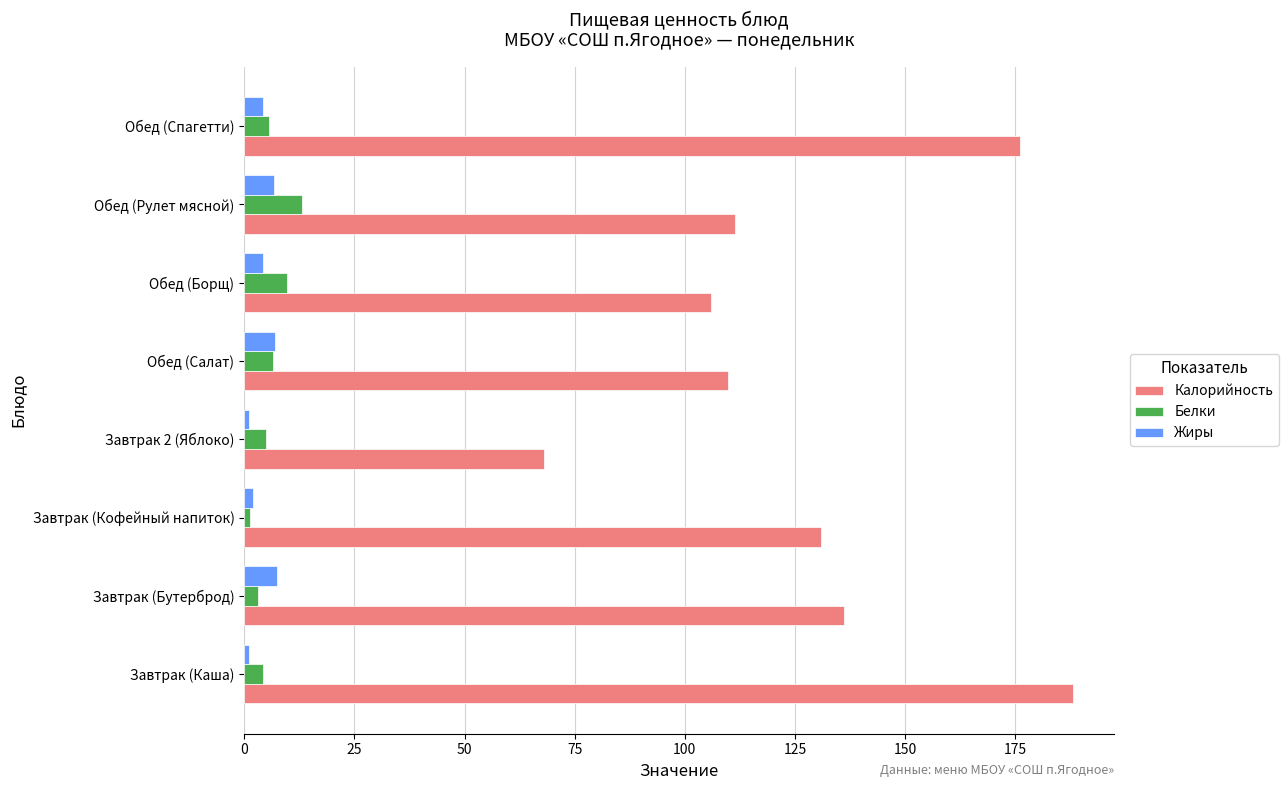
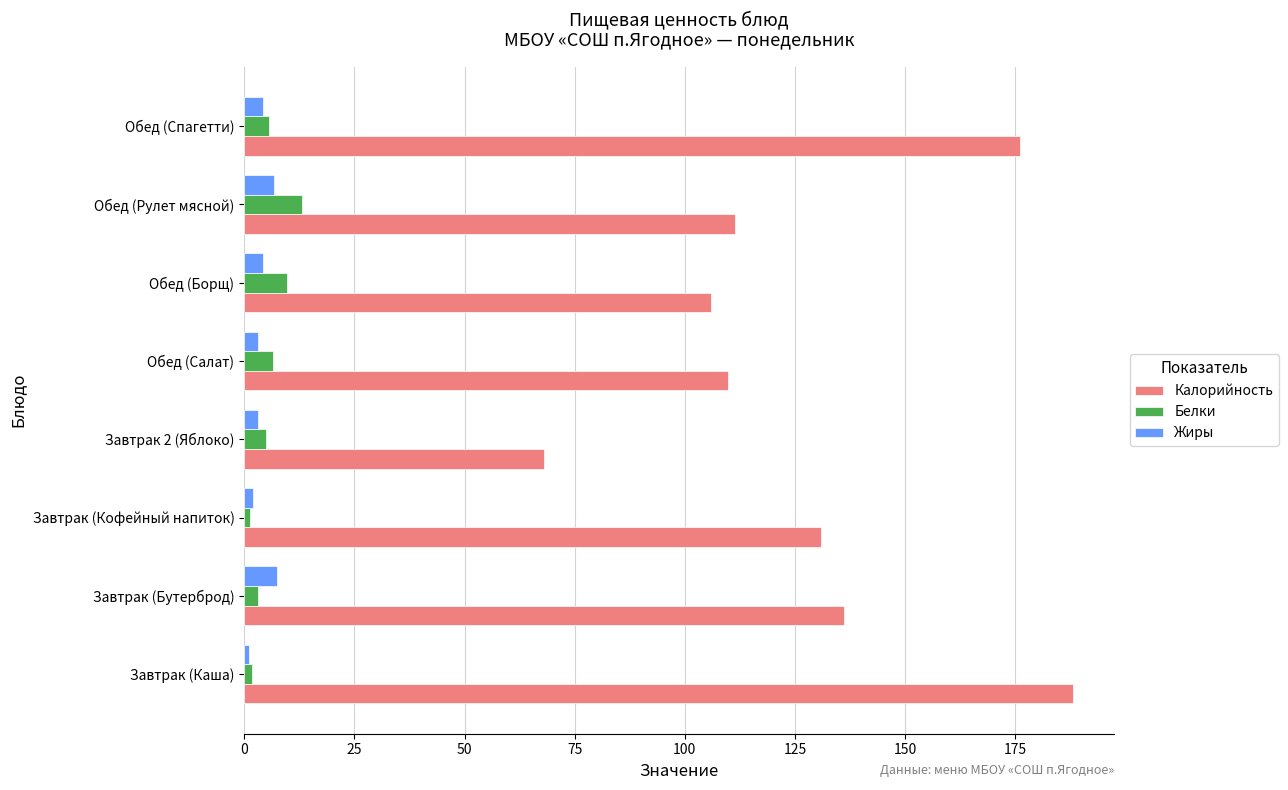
  {
    "Калорийность": {
      "Обед (Спагетти)": 176,
      "Обед (Рулет мясной)": 111,
      "Обед (Борщ)": 106,
      "Обед (Салат)": 110,
      "Завтрак 2 (Яблоко)": 68,
      "Завтрак (Кофейный напиток)": 131,
      "Завтрак (Бутерброд)": 136,
      "Завтрак (Каша)": 188
    },
    "Белки": {
      "Обед (Спагетти)": 6,
      "Обед (Рулет мясной)": 13,
      "Обед (Борщ)": 10,
      "Обед (Салат)": 7,
      "Завтрак 2 (Яблоко)": 5,
      "Завтрак (Кофейный напиток)": 1,
      "Завтрак (Бутерброд)": 3,
-     "Завтрак (Каша)": 4
+     "Завтрак (Каша)": 2
    },
    "Жиры": {
      "Обед (Спагетти)": 4,
      "Обед (Рулет мясной)": 7,
      "Обед (Борщ)": 4,
-     "Обед (Салат)": 7,
-     "Завтрак 2 (Яблоко)": 1,
+     "Обед (Салат)": 3,
+     "Завтрак 2 (Яблоко)": 3,
      "Завтрак (Кофейный напиток)": 2,
      "Завтрак (Бутерброд)": 8,
      "Завтрак (Каша)": 1
    }
  }
